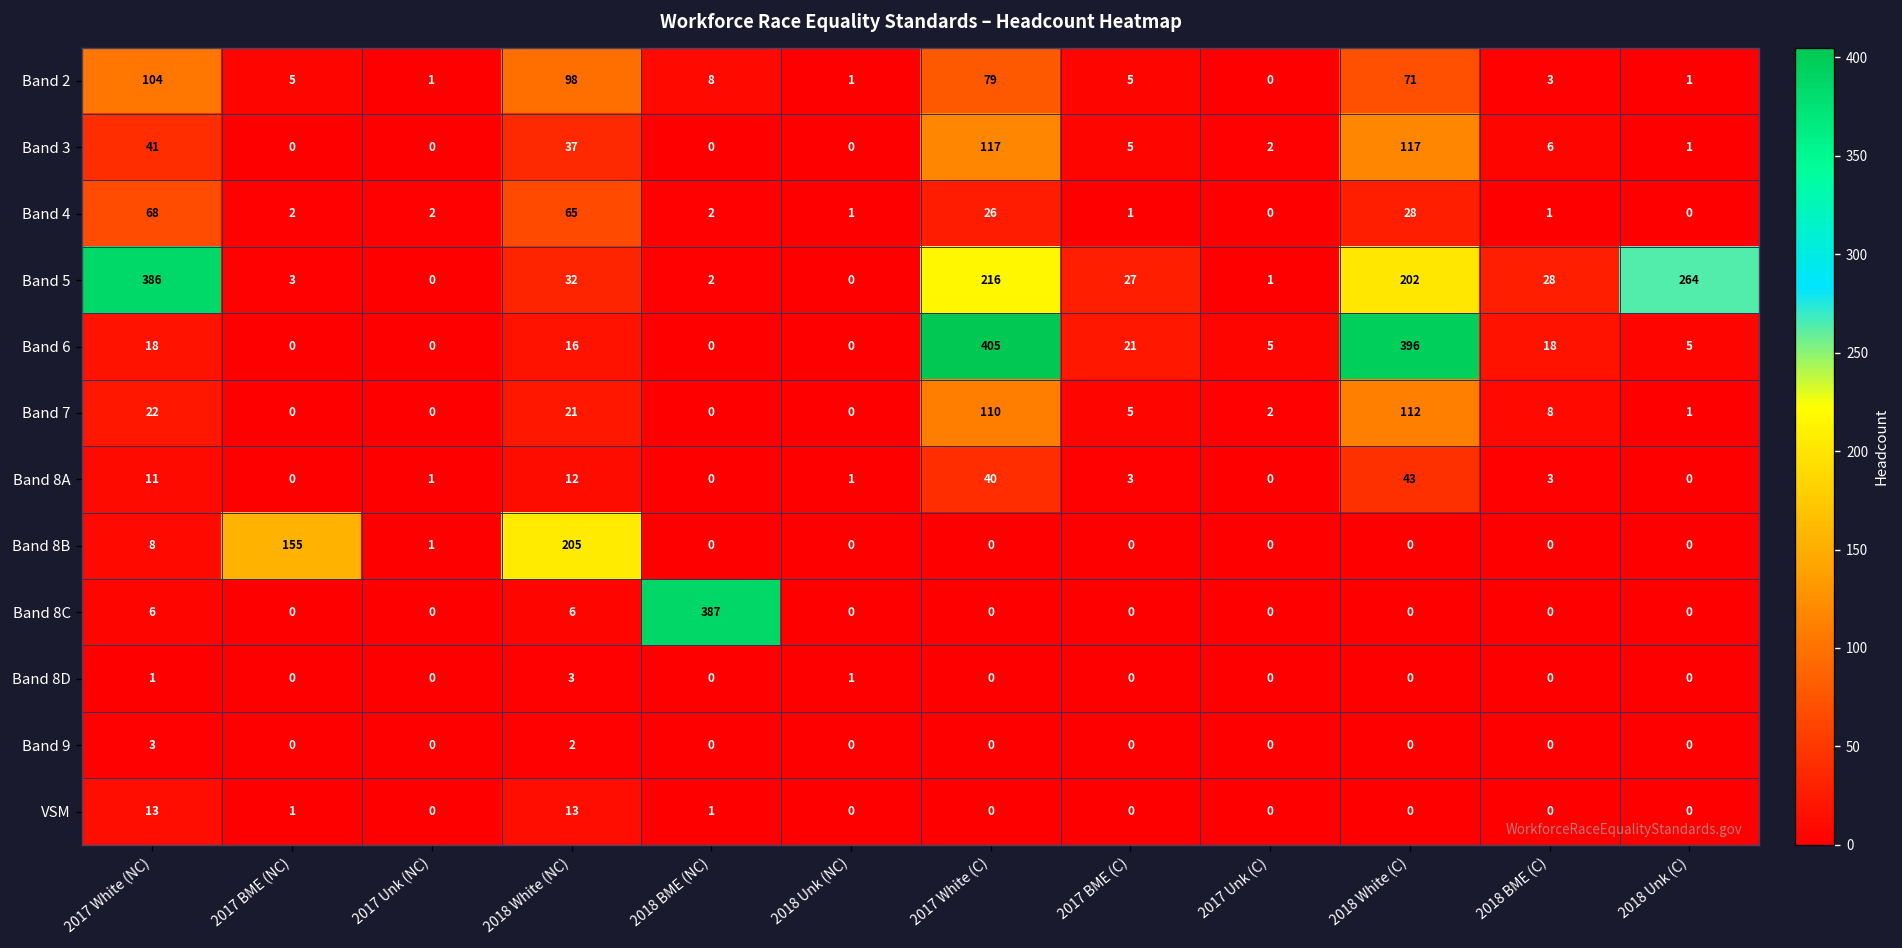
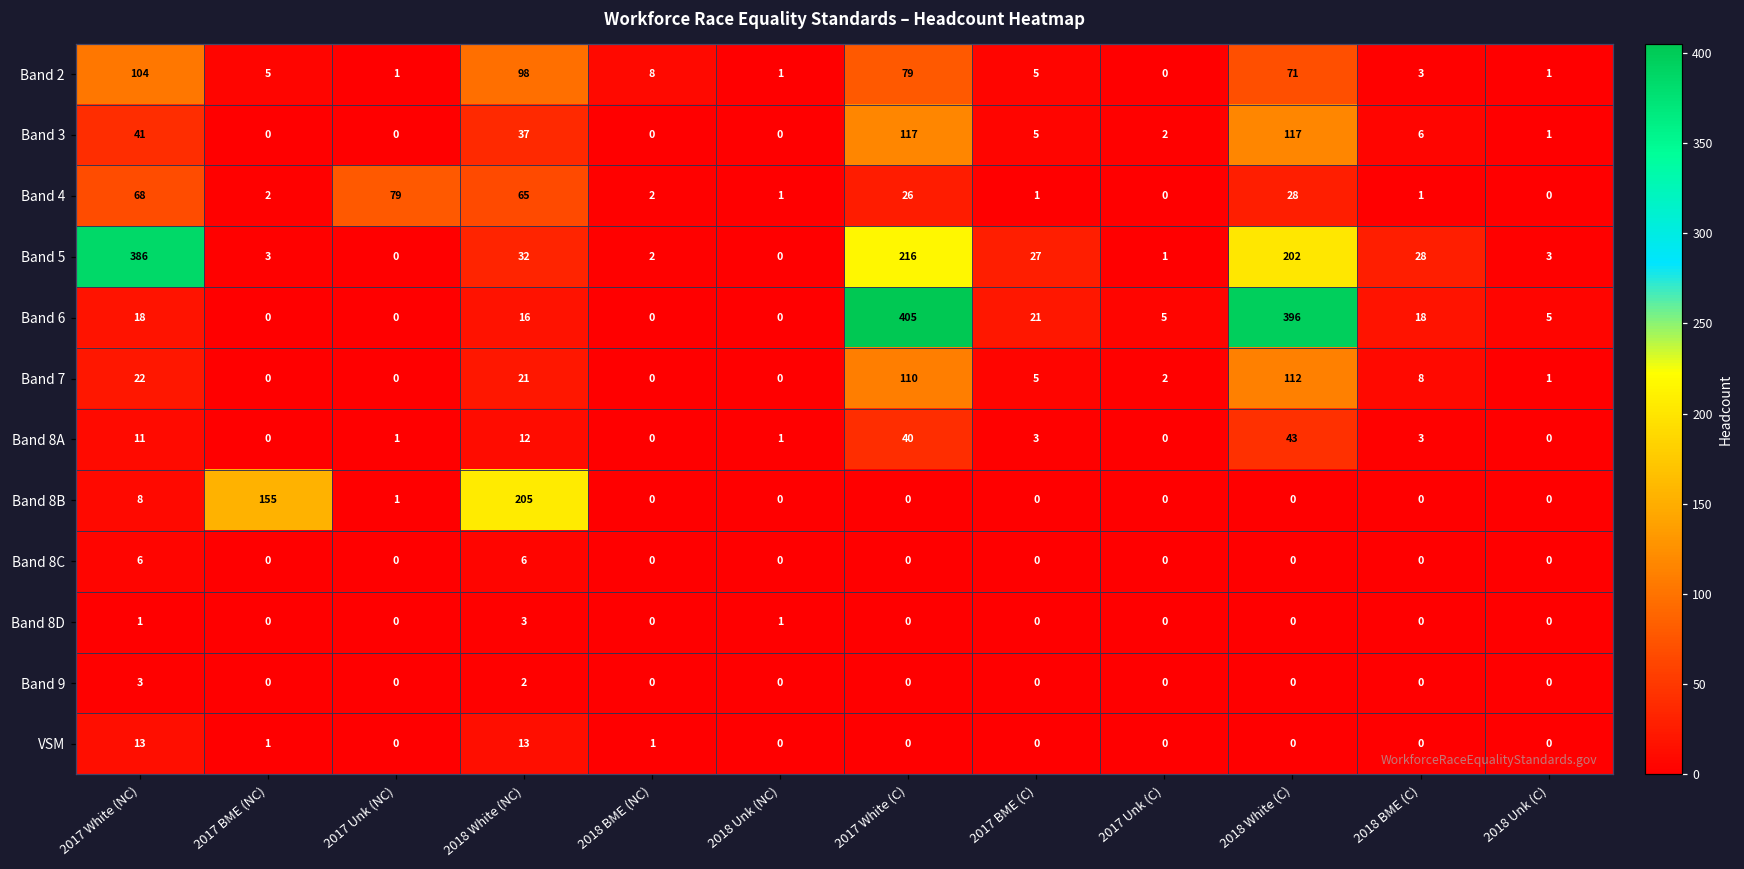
  {
    "Band 2": {
      "2017 White (NC)": 104,
      "2017 BME (NC)": 5,
      "2017 Unk (NC)": 1,
      "2018 White (NC)": 98,
      "2018 BME (NC)": 8,
      "2018 Unk (NC)": 1,
      "2017 White (C)": 79,
      "2017 BME (C)": 5,
      "2017 Unk (C)": 0,
      "2018 White (C)": 71,
      "2018 BME (C)": 3,
      "2018 Unk (C)": 1
    },
    "Band 3": {
      "2017 White (NC)": 41,
      "2017 BME (NC)": 0,
      "2017 Unk (NC)": 0,
      "2018 White (NC)": 37,
      "2018 BME (NC)": 0,
      "2018 Unk (NC)": 0,
      "2017 White (C)": 117,
      "2017 BME (C)": 5,
      "2017 Unk (C)": 2,
      "2018 White (C)": 117,
      "2018 BME (C)": 6,
      "2018 Unk (C)": 1
    },
    "Band 4": {
      "2017 White (NC)": 68,
      "2017 BME (NC)": 2,
-     "2017 Unk (NC)": 2,
+     "2017 Unk (NC)": 79,
      "2018 White (NC)": 65,
      "2018 BME (NC)": 2,
      "2018 Unk (NC)": 1,
      "2017 White (C)": 26,
      "2017 BME (C)": 1,
      "2017 Unk (C)": 0,
      "2018 White (C)": 28,
      "2018 BME (C)": 1,
      "2018 Unk (C)": 0
    },
    "Band 5": {
      "2017 White (NC)": 386,
      "2017 BME (NC)": 3,
      "2017 Unk (NC)": 0,
      "2018 White (NC)": 32,
      "2018 BME (NC)": 2,
      "2018 Unk (NC)": 0,
      "2017 White (C)": 216,
      "2017 BME (C)": 27,
      "2017 Unk (C)": 1,
      "2018 White (C)": 202,
      "2018 BME (C)": 28,
-     "2018 Unk (C)": 264
+     "2018 Unk (C)": 3
    },
    "Band 6": {
      "2017 White (NC)": 18,
      "2017 BME (NC)": 0,
      "2017 Unk (NC)": 0,
      "2018 White (NC)": 16,
      "2018 BME (NC)": 0,
      "2018 Unk (NC)": 0,
      "2017 White (C)": 405,
      "2017 BME (C)": 21,
      "2017 Unk (C)": 5,
      "2018 White (C)": 396,
      "2018 BME (C)": 18,
      "2018 Unk (C)": 5
    },
    "Band 7": {
      "2017 White (NC)": 22,
      "2017 BME (NC)": 0,
      "2017 Unk (NC)": 0,
      "2018 White (NC)": 21,
      "2018 BME (NC)": 0,
      "2018 Unk (NC)": 0,
      "2017 White (C)": 110,
      "2017 BME (C)": 5,
      "2017 Unk (C)": 2,
      "2018 White (C)": 112,
      "2018 BME (C)": 8,
      "2018 Unk (C)": 1
    },
    "Band 8A": {
      "2017 White (NC)": 11,
      "2017 BME (NC)": 0,
      "2017 Unk (NC)": 1,
      "2018 White (NC)": 12,
      "2018 BME (NC)": 0,
      "2018 Unk (NC)": 1,
      "2017 White (C)": 40,
      "2017 BME (C)": 3,
      "2017 Unk (C)": 0,
      "2018 White (C)": 43,
      "2018 BME (C)": 3,
      "2018 Unk (C)": 0
    },
    "Band 8B": {
      "2017 White (NC)": 8,
      "2017 BME (NC)": 155,
      "2017 Unk (NC)": 1,
      "2018 White (NC)": 205,
      "2018 BME (NC)": 0,
      "2018 Unk (NC)": 0,
      "2017 White (C)": 0,
      "2017 BME (C)": 0,
      "2017 Unk (C)": 0,
      "2018 White (C)": 0,
      "2018 BME (C)": 0,
      "2018 Unk (C)": 0
    },
    "Band 8C": {
      "2017 White (NC)": 6,
      "2017 BME (NC)": 0,
      "2017 Unk (NC)": 0,
      "2018 White (NC)": 6,
-     "2018 BME (NC)": 387,
+     "2018 BME (NC)": 0,
      "2018 Unk (NC)": 0,
      "2017 White (C)": 0,
      "2017 BME (C)": 0,
      "2017 Unk (C)": 0,
      "2018 White (C)": 0,
      "2018 BME (C)": 0,
      "2018 Unk (C)": 0
    },
    "Band 8D": {
      "2017 White (NC)": 1,
      "2017 BME (NC)": 0,
      "2017 Unk (NC)": 0,
      "2018 White (NC)": 3,
      "2018 BME (NC)": 0,
      "2018 Unk (NC)": 1,
      "2017 White (C)": 0,
      "2017 BME (C)": 0,
      "2017 Unk (C)": 0,
      "2018 White (C)": 0,
      "2018 BME (C)": 0,
      "2018 Unk (C)": 0
    },
    "Band 9": {
      "2017 White (NC)": 3,
      "2017 BME (NC)": 0,
      "2017 Unk (NC)": 0,
      "2018 White (NC)": 2,
      "2018 BME (NC)": 0,
      "2018 Unk (NC)": 0,
      "2017 White (C)": 0,
      "2017 BME (C)": 0,
      "2017 Unk (C)": 0,
      "2018 White (C)": 0,
      "2018 BME (C)": 0,
      "2018 Unk (C)": 0
    },
    "VSM": {
      "2017 White (NC)": 13,
      "2017 BME (NC)": 1,
      "2017 Unk (NC)": 0,
      "2018 White (NC)": 13,
      "2018 BME (NC)": 1,
      "2018 Unk (NC)": 0,
      "2017 White (C)": 0,
      "2017 BME (C)": 0,
      "2017 Unk (C)": 0,
      "2018 White (C)": 0,
      "2018 BME (C)": 0
    }
  }
